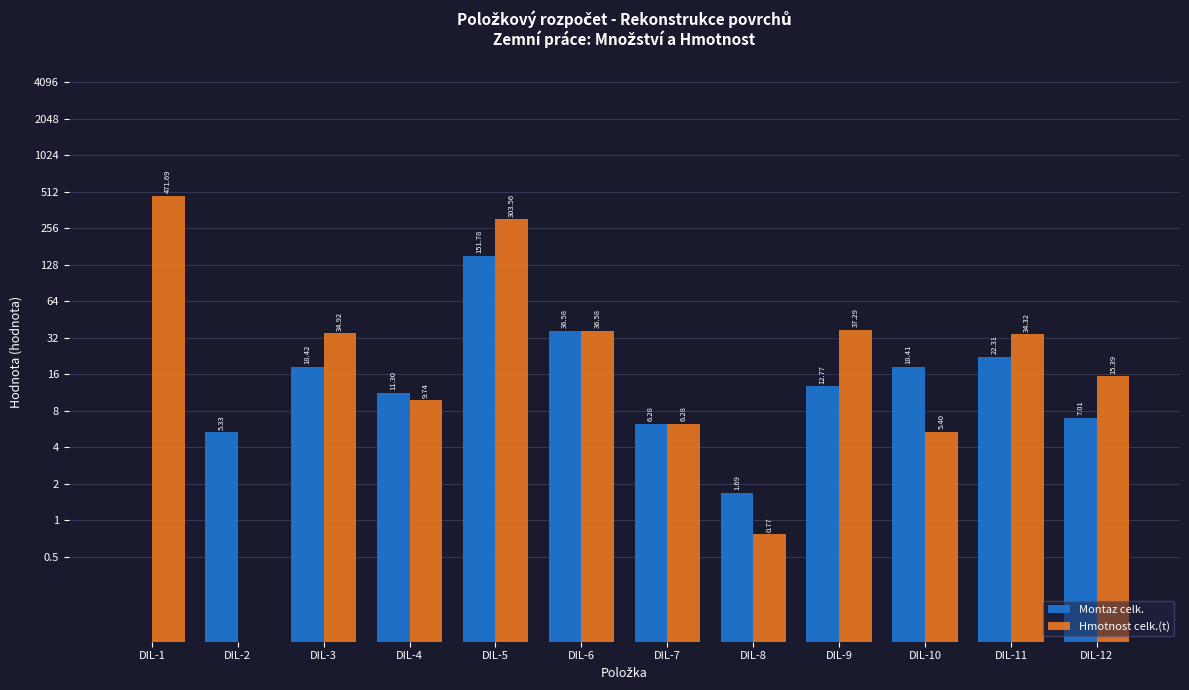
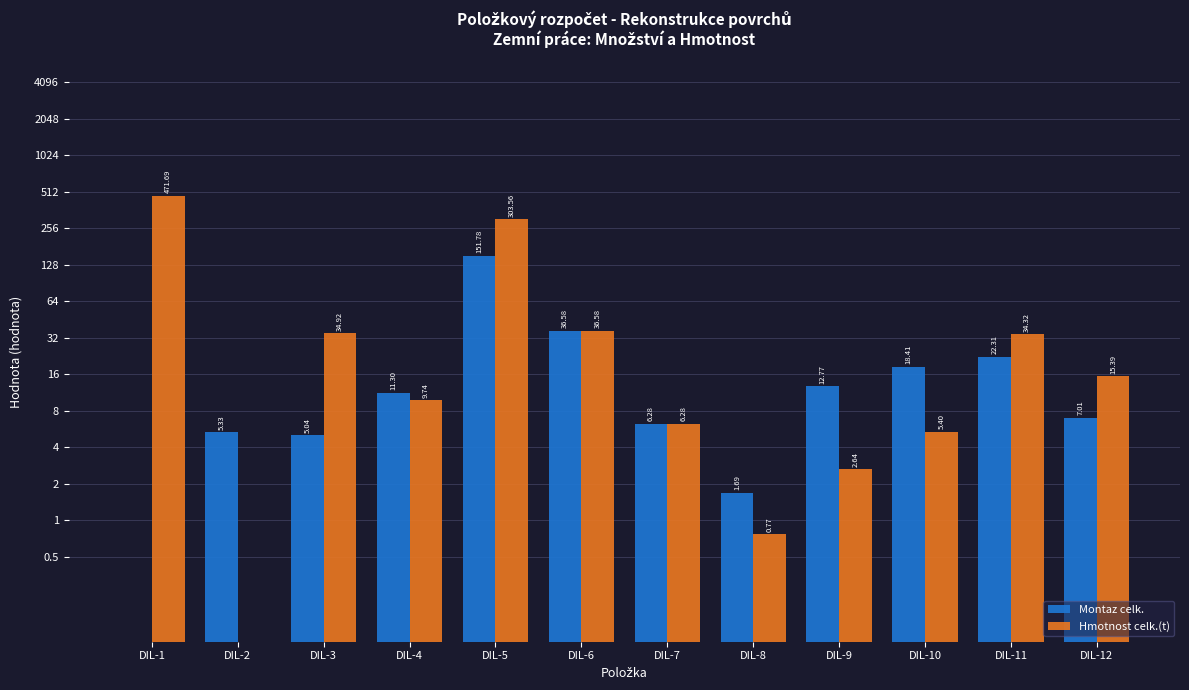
  {
    "Montaz celk.": {
      "DIL-2": 5.33,
-     "DIL-3": 18.42,
+     "DIL-3": 5.04,
      "DIL-4": 11.30,
      "DIL-5": 151.78,
      "DIL-6": 36.58,
      "DIL-7": 6.28,
      "DIL-8": 1.69,
      "DIL-9": 12.77,
      "DIL-10": 18.41,
      "DIL-11": 22.31,
      "DIL-12": 7.01
    },
    "Hmotnost celk.(t)": {
      "DIL-1": 471.69,
      "DIL-3": 34.92,
      "DIL-4": 9.74,
      "DIL-5": 303.56,
      "DIL-6": 36.58,
      "DIL-7": 6.28,
      "DIL-8": 0.77,
-     "DIL-9": 37.29,
+     "DIL-9": 2.64,
      "DIL-10": 5.40,
      "DIL-11": 34.32,
      "DIL-12": 15.39
    }
  }
